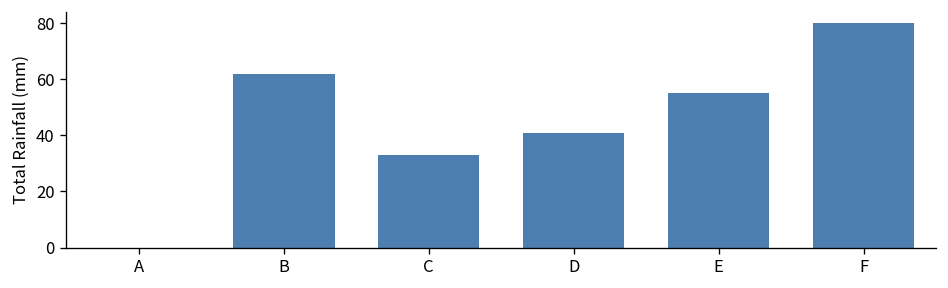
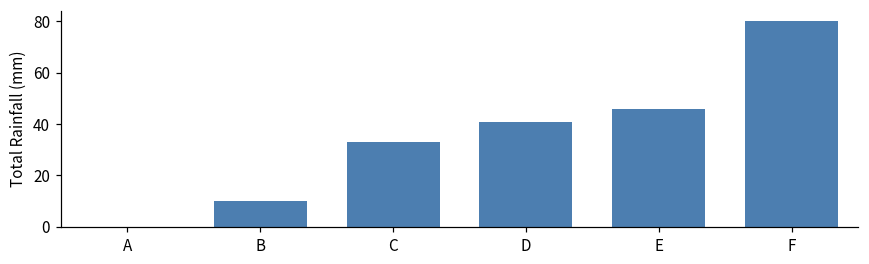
  {
    "A": 0,
-   "B": 62,
+   "B": 10,
    "C": 33,
    "D": 41,
-   "E": 55,
+   "E": 46,
    "F": 80
  }
